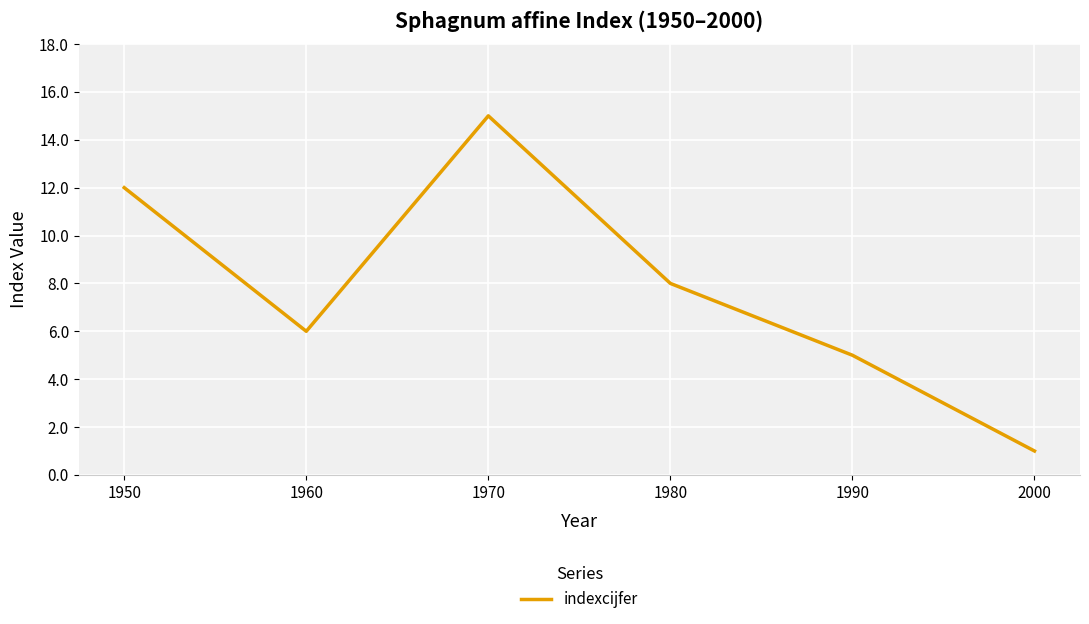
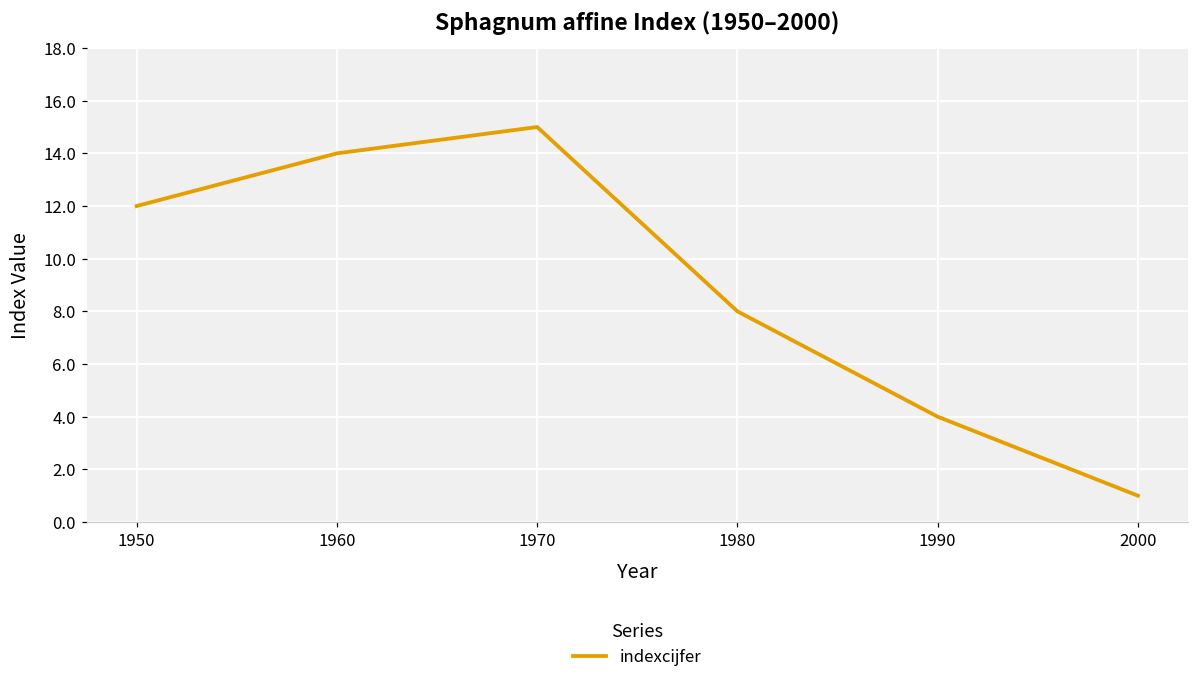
  {
    "1950": 12,
-   "1960": 6,
+   "1960": 14,
    "1970": 15,
    "1980": 8,
-   "1990": 5,
+   "1990": 4,
    "2000": 1
  }
